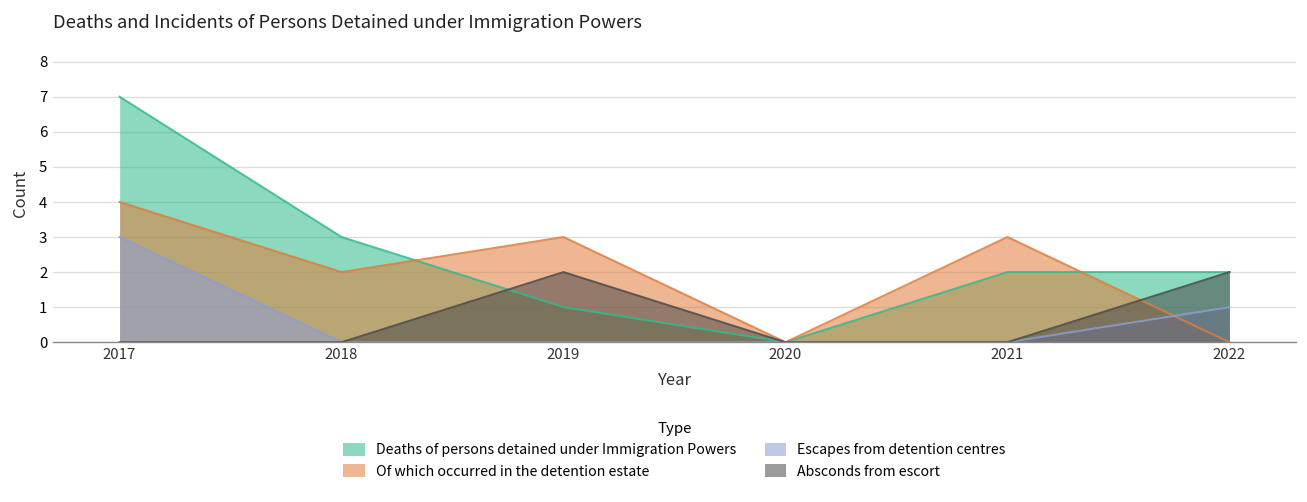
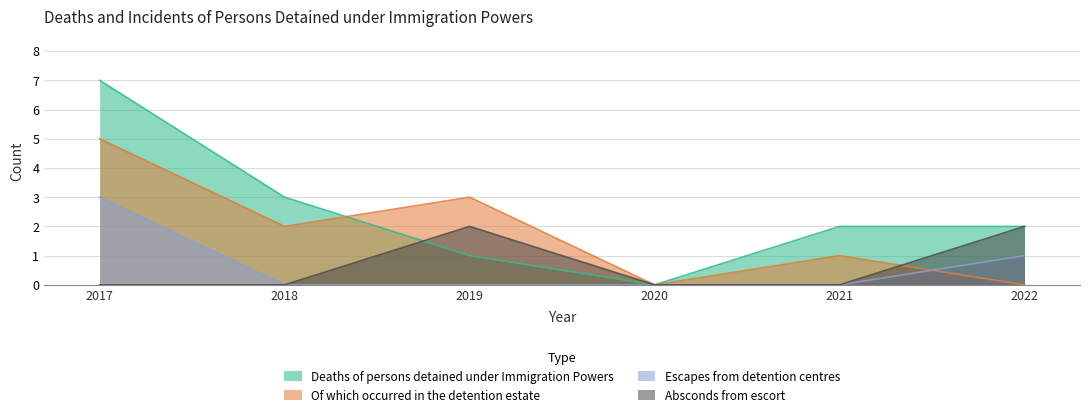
  {
    "Deaths of persons detained under Immigration Powers": {
      "2017": 7,
      "2018": 3,
      "2019": 1,
      "2021": 2
    },
    "Of which occurred in the detention estate": {
-     "2017": 4,
+     "2017": 5,
      "2018": 2,
      "2019": 3,
-     "2021": 3,
+     "2021": 1,
      "2022": 0
    },
    "Escapes from detention centres": {
      "2017": 3,
      "2019": 0,
      "2022": 1
    },
    "Absconds from escort": {
      "2017": 0,
      "2019": 2
    }
  }
